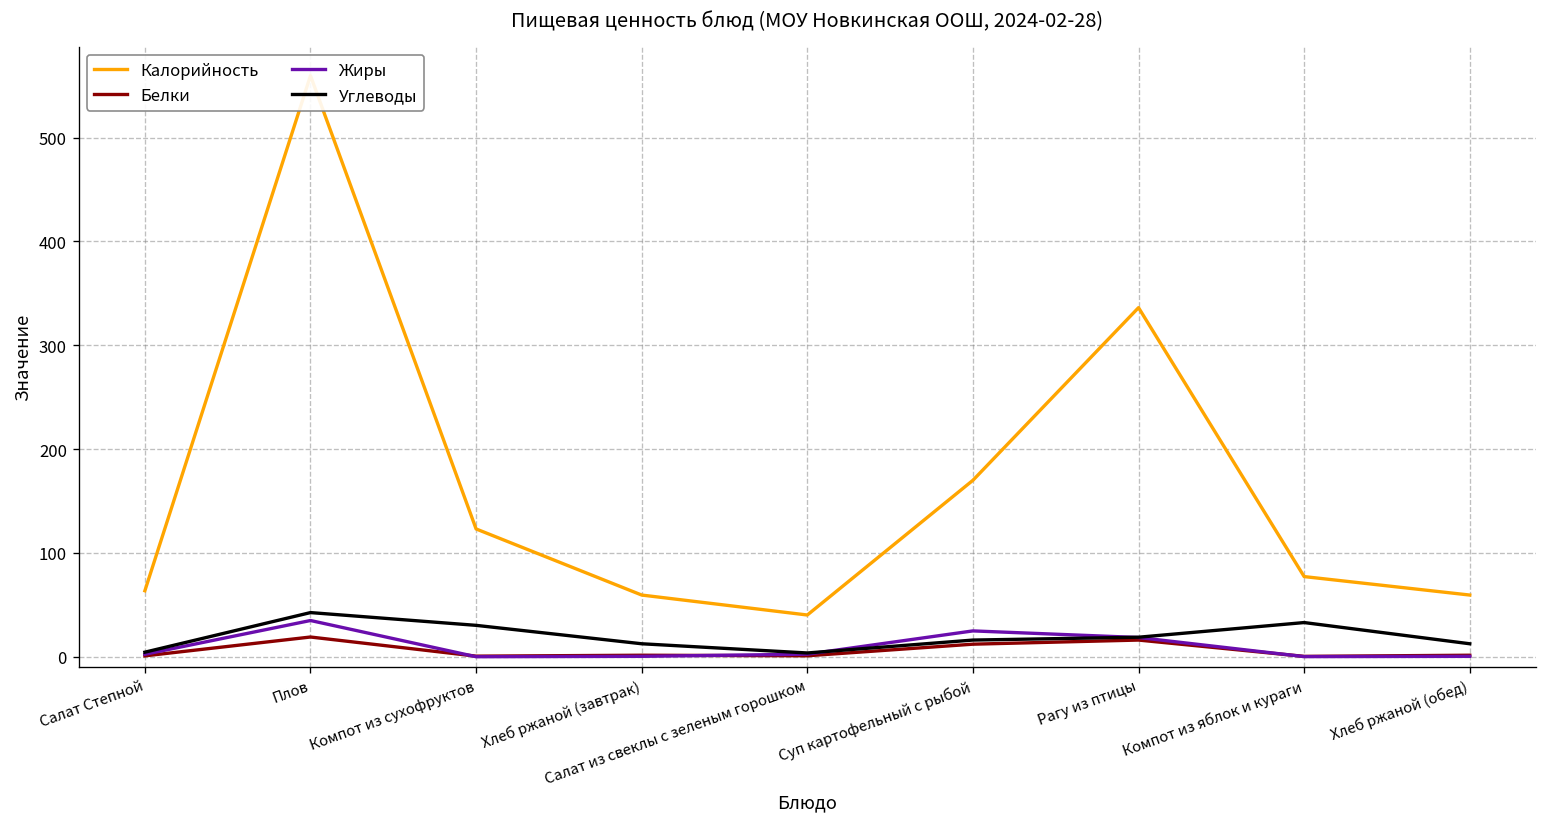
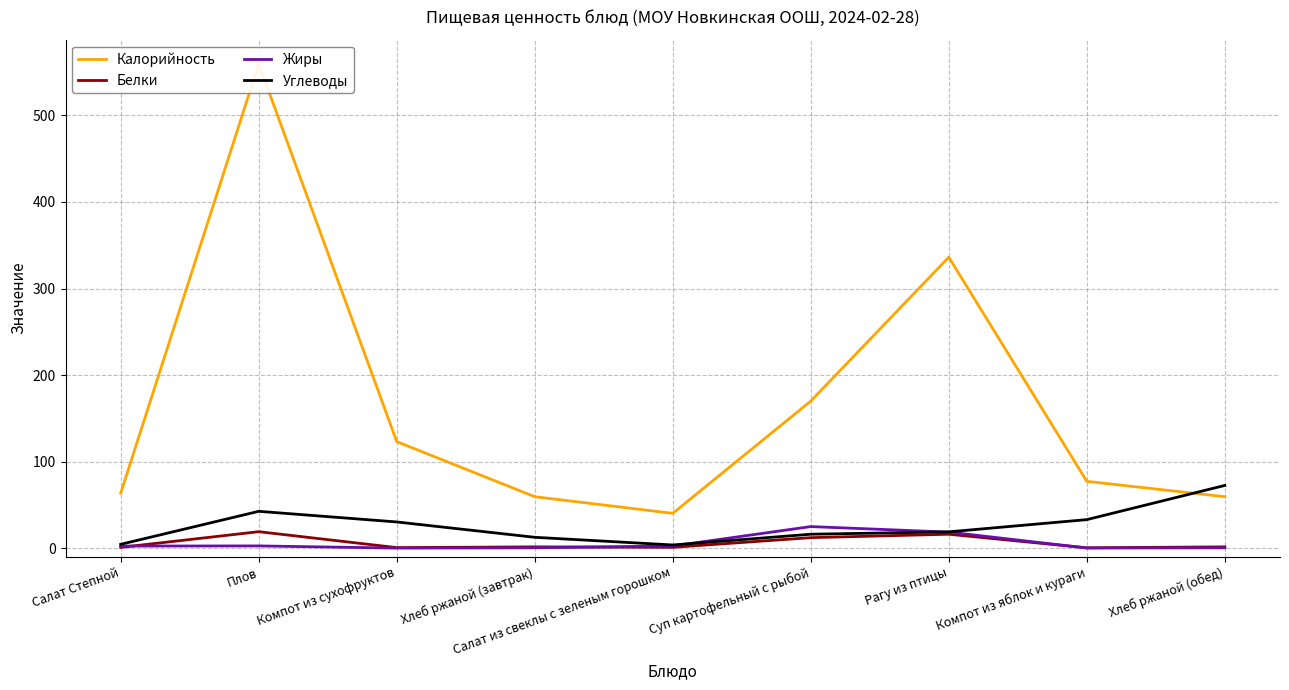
  {
    "Калорийность": {
      "Салат Степной": 60,
      "Компот из сухофруктов": 120,
      "Хлеб ржаной (завтрак)": 60,
      "Салат из свеклы с зеленым горошком": 40,
      "Суп картофельный с рыбой": 170,
      "Рагу из птицы": 340,
      "Компот из яблок и кураги": 80,
      "Хлеб ржаной (обед)": 60
    },
    "Белки": {
      "Плов": 20,
      "Суп картофельный с рыбой": 10
    },
    "Жиры": {
-     "Плов": 30,
+     "Плов": 0,
      "Суп картофельный с рыбой": 20
    },
    "Углеводы": {
      "Плов": 40,
      "Компот из сухофруктов": 30,
      "Хлеб ржаной (завтрак)": 10,
      "Суп картофельный с рыбой": 20,
      "Компот из яблок и кураги": 30,
-     "Хлеб ржаной (обед)": 10
+     "Хлеб ржаной (обед)": 70
    }
  }
